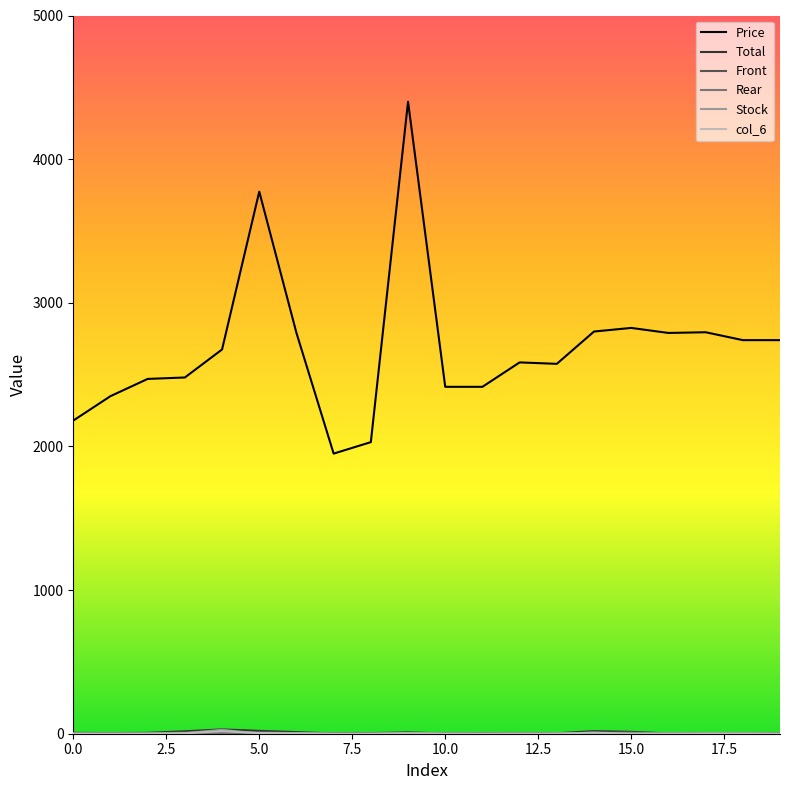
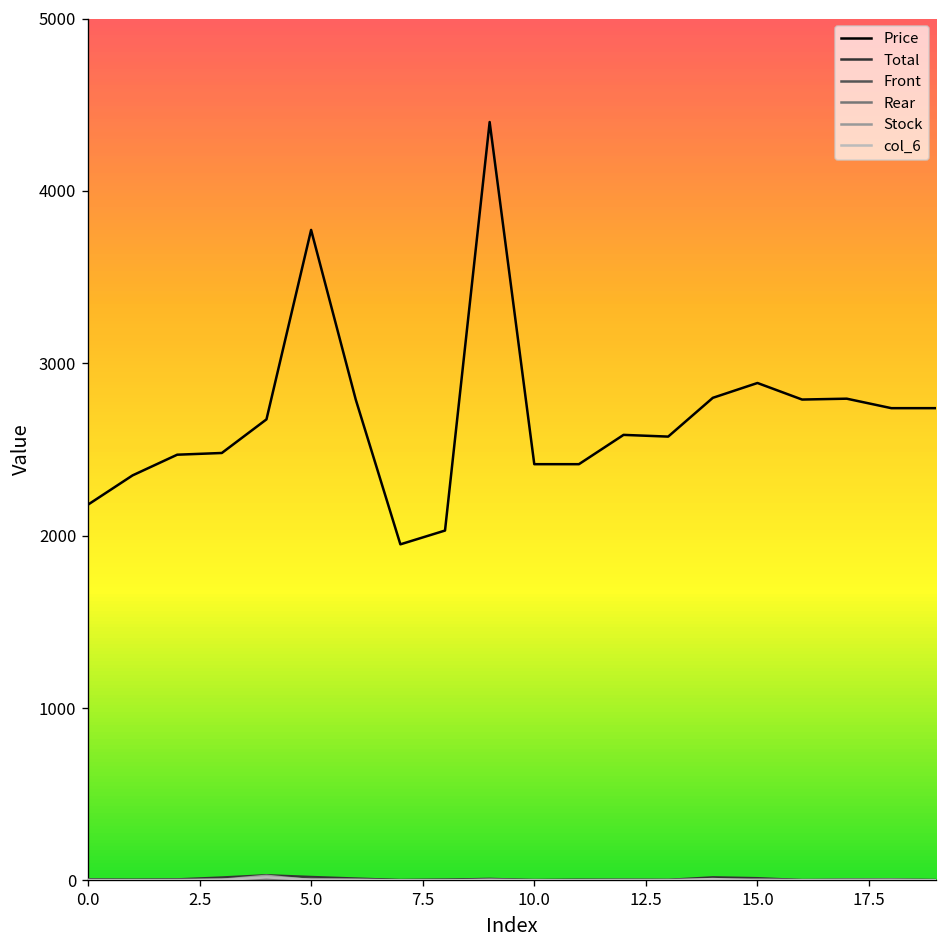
  {
    "Price": {
      "0.0": 2180,
      "5.0": 3770,
      "10.0": 2420,
-     "15.0": 2830
+     "15.0": 2890
    }
  }
